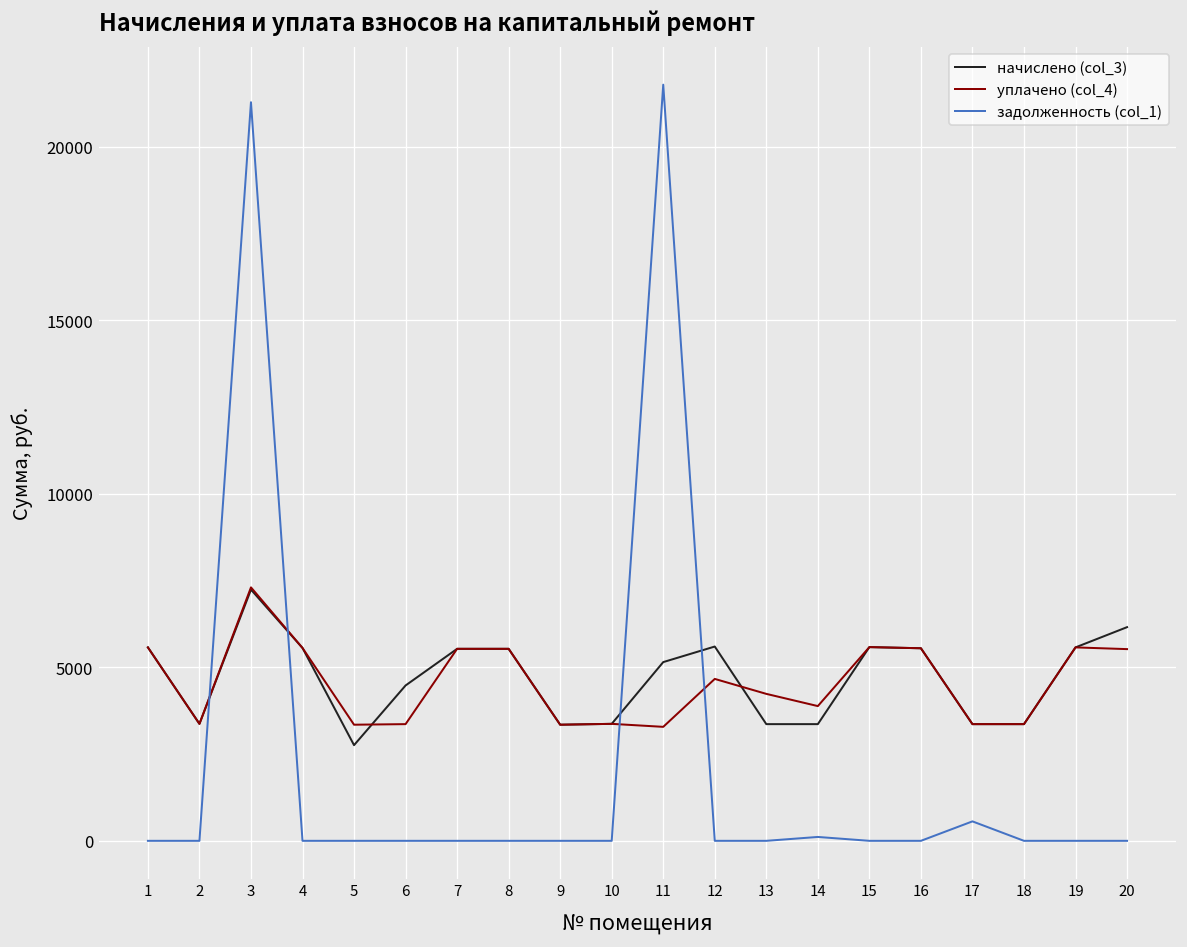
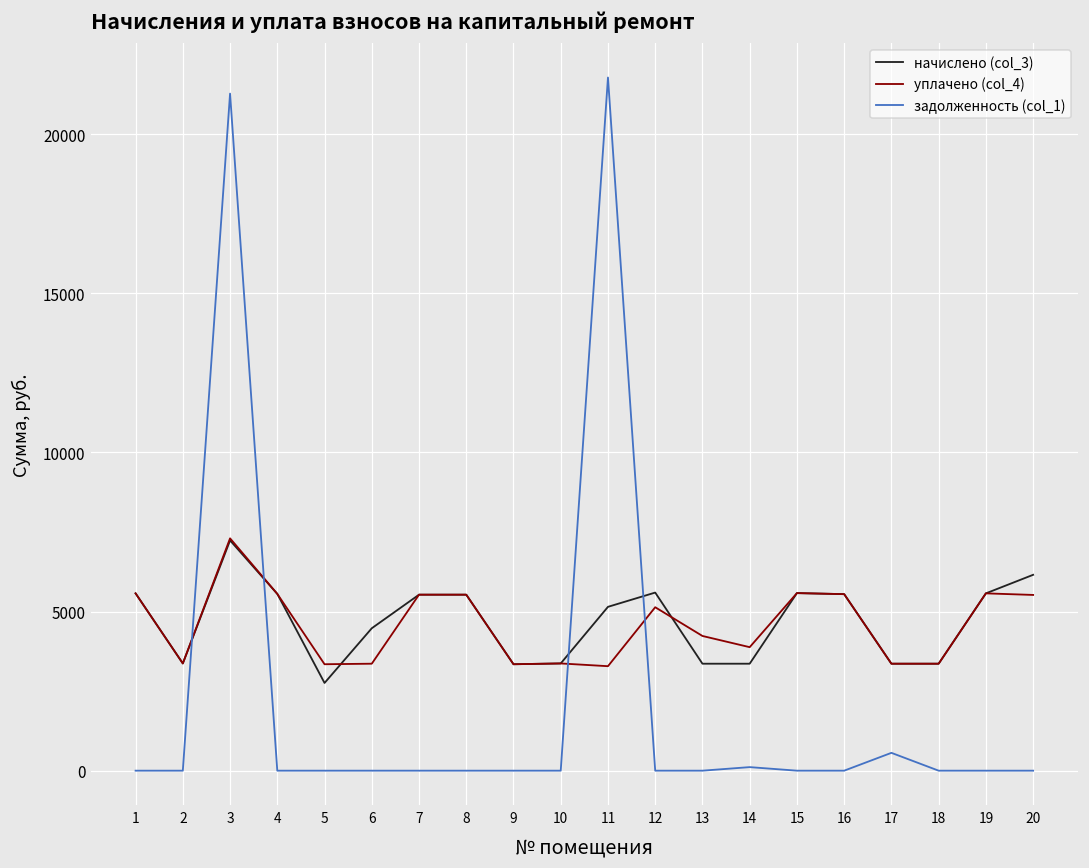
  {
    "начислено (col_3)": {
      "5": 2800,
      "6": 4500,
      "11": 5100,
      "12": 5600,
      "13": 3400,
      "14": 3400,
      "20": 6200
    },
    "уплачено (col_4)": {
      "5": 3300,
      "6": 3400,
      "11": 3300,
-     "12": 4700,
+     "12": 5100,
      "13": 4200,
      "14": 3900,
      "20": 5500
    },
    "задолженность (col_1)": {
      "1": 0,
      "2": 0,
      "3": 21300,
      "4": 0,
      "5": 0,
      "6": 0,
      "7": 0,
      "8": 0,
      "9": 0,
      "10": 0,
      "11": 21800,
      "12": 0,
      "13": 0,
      "14": 100,
      "15": 0,
      "16": 0,
      "17": 600,
      "18": 0,
      "19": 0,
      "20": 0
    }
  }
